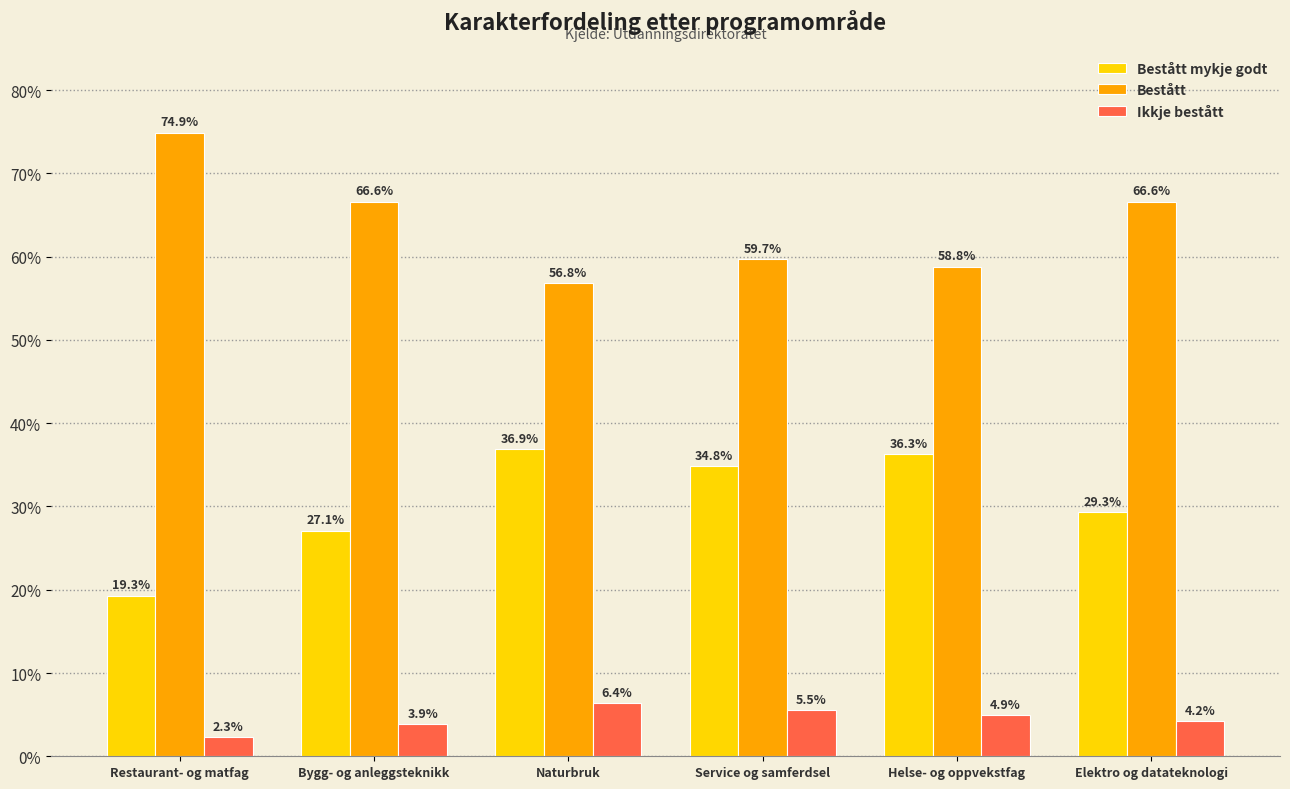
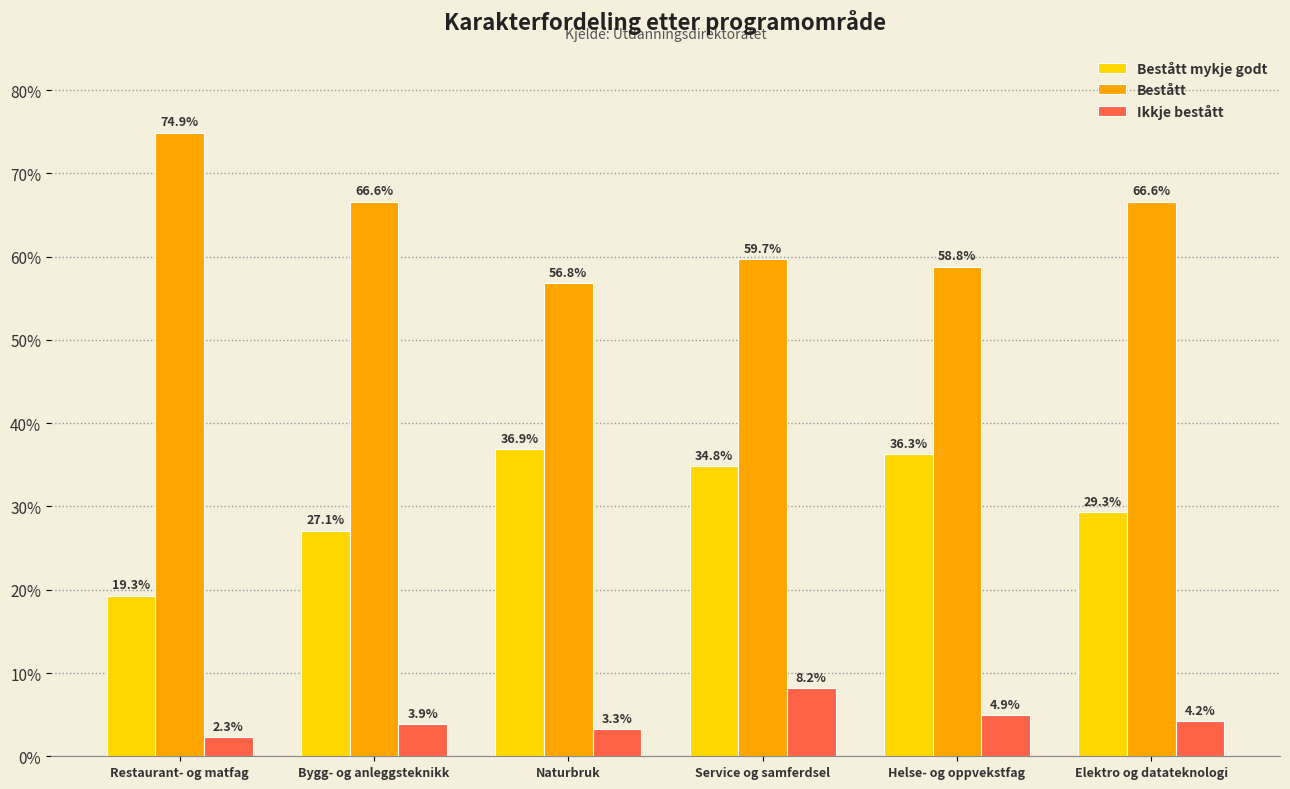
  {
    "Ikkje bestått": {
      "Restaurant- og matfag": "2.3%",
      "Bygg- og anleggsteknikk": "3.9%",
-     "Naturbruk": "6.4%",
-     "Service og samferdsel": "5.5%",
+     "Naturbruk": "3.3%",
+     "Service og samferdsel": "8.2%",
      "Helse- og oppvekstfag": "4.9%",
      "Elektro og datateknologi": "4.2%"
    }
  }
